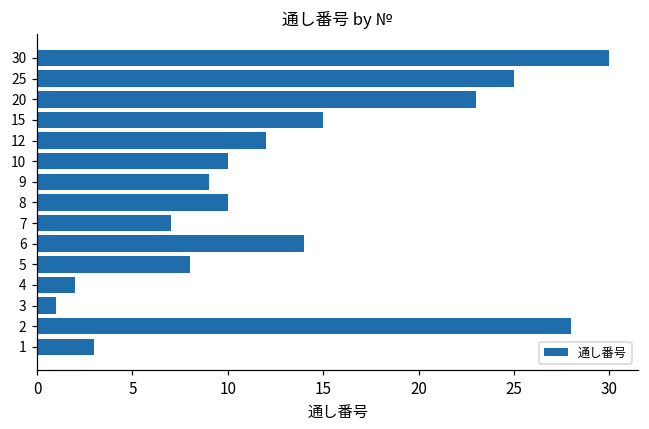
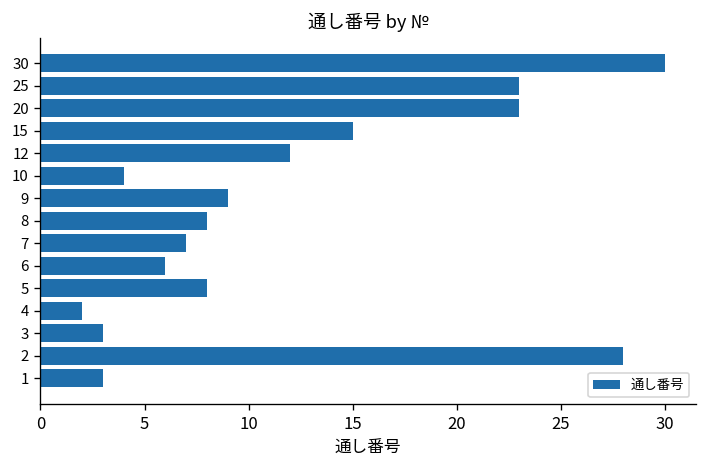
  {
    "30": 30,
-   "25": 25,
+   "25": 23,
    "20": 23,
    "15": 15,
    "12": 12,
-   "10": 10,
+   "10": 4,
    "9": 9,
-   "8": 10,
+   "8": 8,
    "7": 7,
-   "6": 14,
+   "6": 6,
    "5": 8,
    "4": 2,
-   "3": 1,
+   "3": 3,
    "2": 28,
    "1": 3
  }
